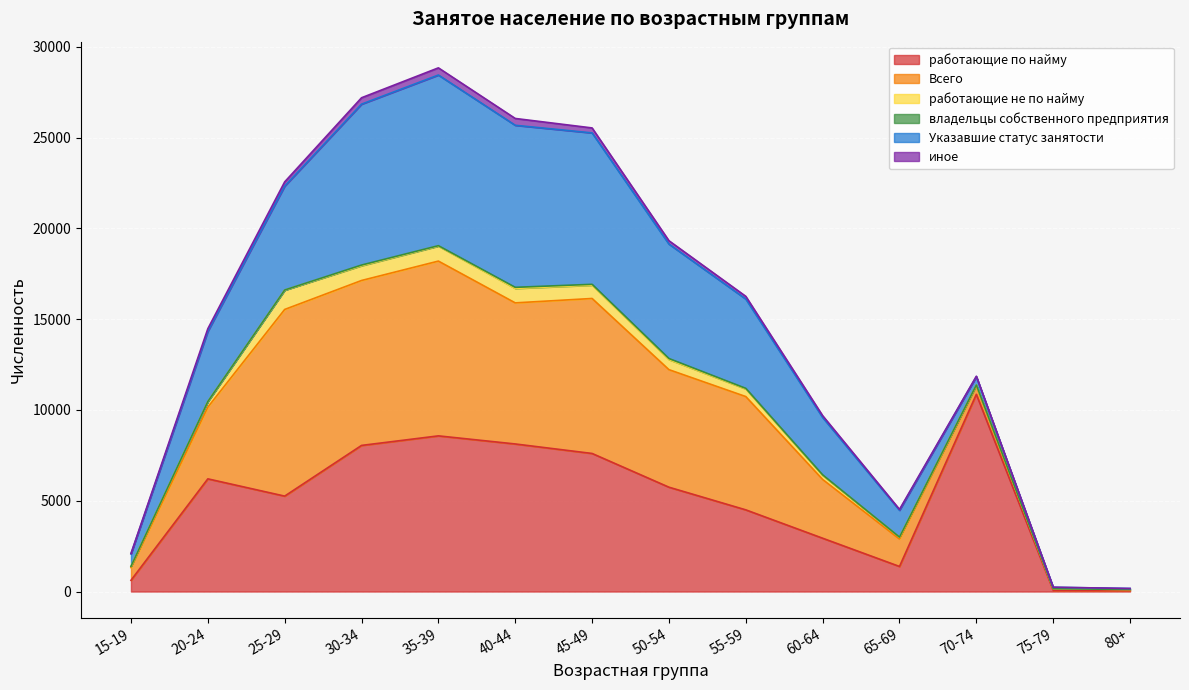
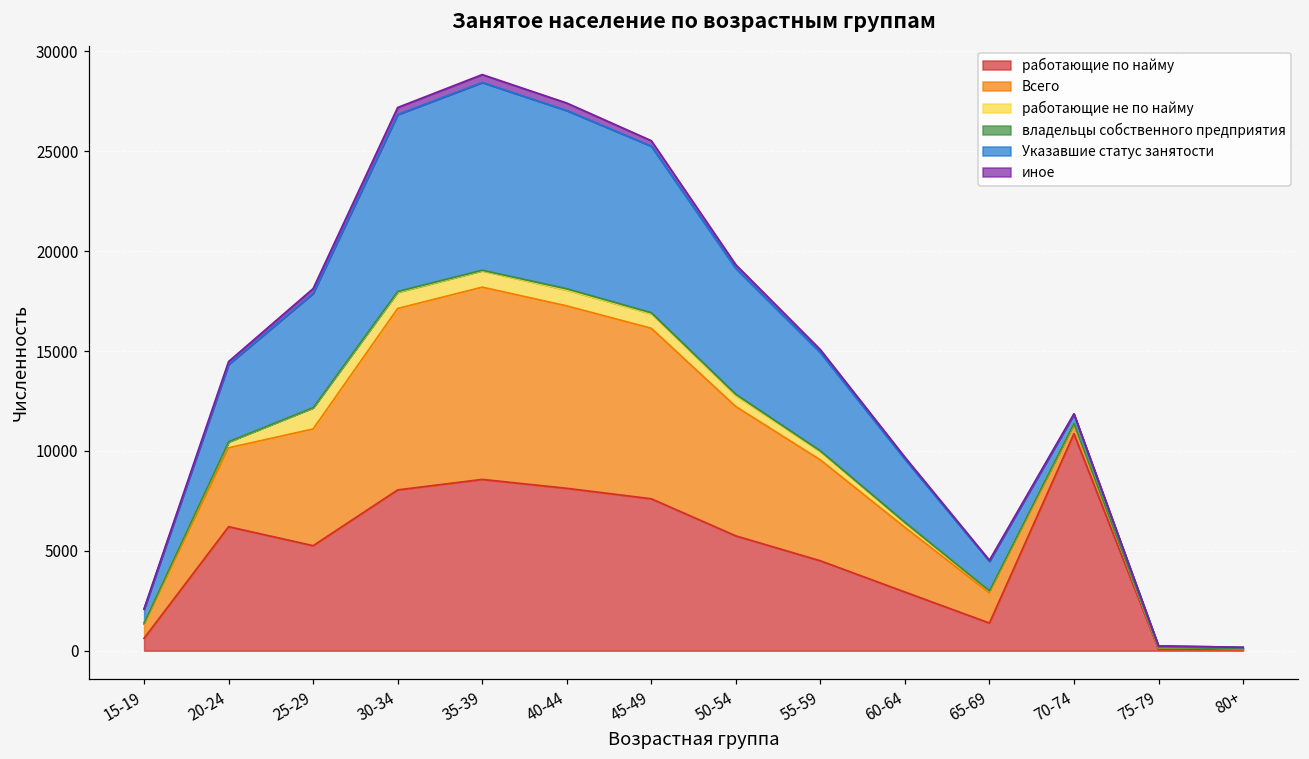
  {
    "работающие по найму": {
      "15-19": 600,
      "20-24": 6200,
      "25-29": 5300,
      "30-34": 8000,
      "35-39": 8600,
      "40-44": 8100,
      "45-49": 7600,
      "50-54": 5700,
      "55-59": 4500,
      "60-64": 2900,
      "65-69": 1400,
      "70-74": 10900
    },
    "Всего": {
      "20-24": 3900,
-     "25-29": 10300,
+     "25-29": 5800,
      "30-34": 9100,
      "35-39": 9600,
-     "40-44": 7800,
+     "40-44": 9100,
      "45-49": 8500,
      "50-54": 6500,
-     "55-59": 6200,
+     "55-59": 5100,
      "60-64": 3200
    },
    "Указавшие статус занятости": {
      "20-24": 3900,
      "25-29": 5700,
      "30-34": 8900,
      "35-39": 9400,
      "40-44": 8900,
      "45-49": 8300,
      "50-54": 6300,
      "55-59": 4900
    },
    "иное": {
      "20-24": 100,
      "25-29": 200,
      "30-34": 400,
      "35-39": 400,
      "40-44": 400,
      "45-49": 300,
      "50-54": 200,
      "55-59": 100
    }
  }
